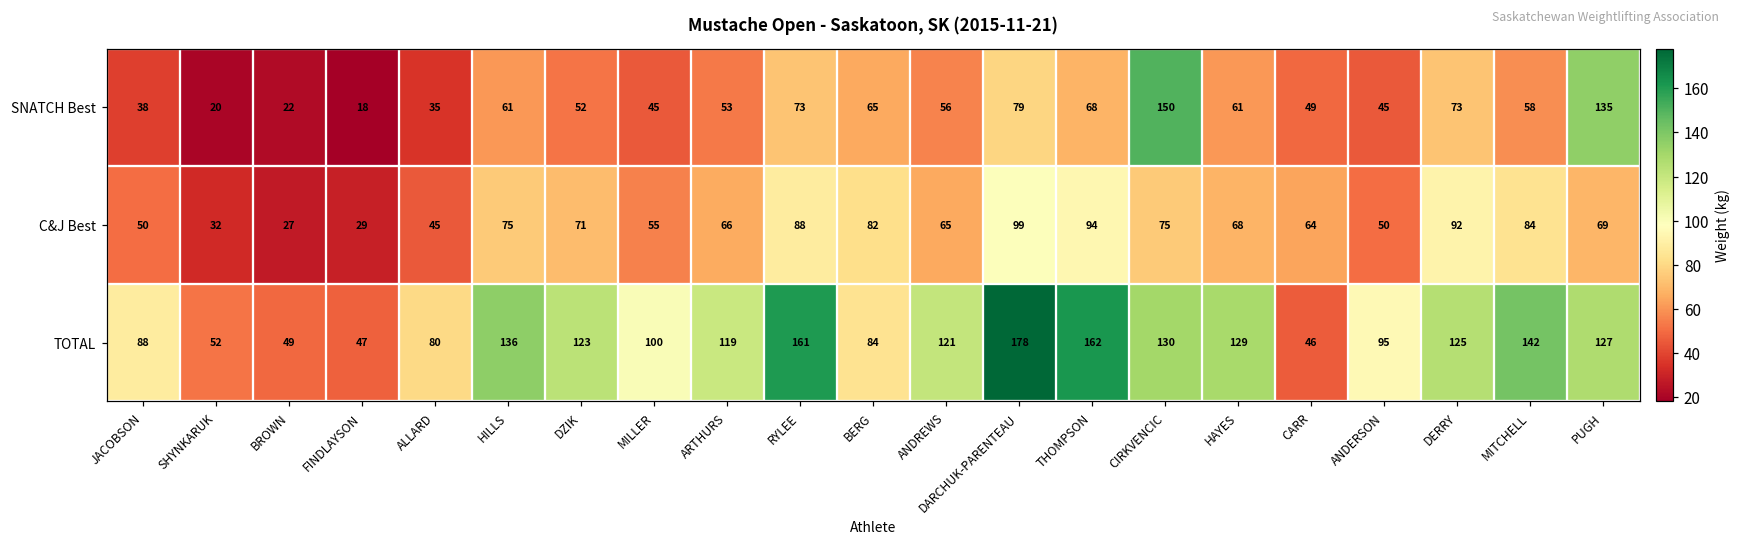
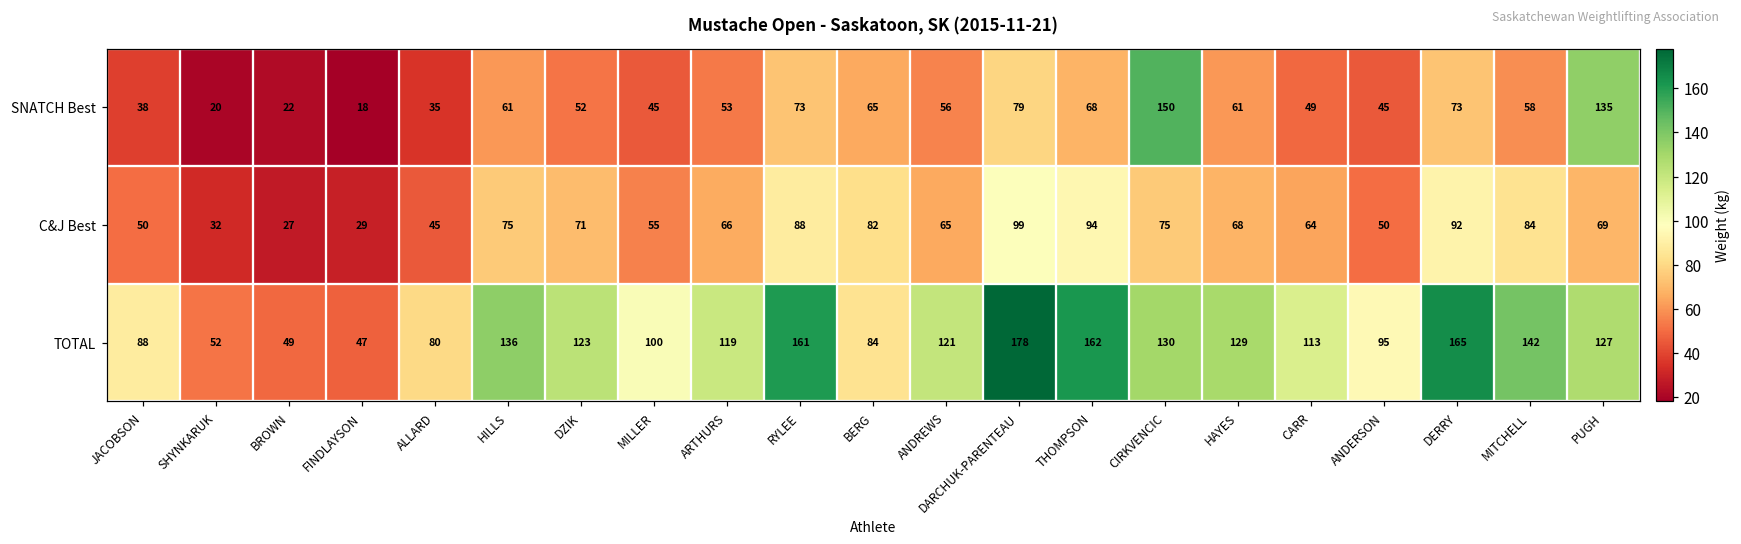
  {
    "SNATCH Best": {
      "JACOBSON": 38,
      "SHYNKARUK": 20,
      "BROWN": 22,
      "FINDLAYSON": 18,
      "ALLARD": 35,
      "HILLS": 61,
      "DZIK": 52,
      "MILLER": 45,
      "ARTHURS": 53,
      "RYLEE": 73,
      "BERG": 65,
      "ANDREWS": 56,
      "DARCHUK-PARENTEAU": 79,
      "THOMPSON": 68,
      "CIRKVENCIC": 150,
      "HAYES": 61,
      "CARR": 49,
      "ANDERSON": 45,
      "DERRY": 73,
      "MITCHELL": 58,
      "PUGH": 135
    },
    "C&J Best": {
      "JACOBSON": 50,
      "SHYNKARUK": 32,
      "BROWN": 27,
      "FINDLAYSON": 29,
      "ALLARD": 45,
      "HILLS": 75,
      "DZIK": 71,
      "MILLER": 55,
      "ARTHURS": 66,
      "RYLEE": 88,
      "BERG": 82,
      "ANDREWS": 65,
      "DARCHUK-PARENTEAU": 99,
      "THOMPSON": 94,
      "CIRKVENCIC": 75,
      "HAYES": 68,
      "CARR": 64,
      "ANDERSON": 50,
      "DERRY": 92,
      "MITCHELL": 84,
      "PUGH": 69
    },
    "TOTAL": {
      "JACOBSON": 88,
      "SHYNKARUK": 52,
      "BROWN": 49,
      "FINDLAYSON": 47,
      "ALLARD": 80,
      "HILLS": 136,
      "DZIK": 123,
      "MILLER": 100,
      "ARTHURS": 119,
      "RYLEE": 161,
      "BERG": 84,
      "ANDREWS": 121,
      "DARCHUK-PARENTEAU": 178,
      "THOMPSON": 162,
      "CIRKVENCIC": 130,
      "HAYES": 129,
-     "CARR": 46,
+     "CARR": 113,
      "ANDERSON": 95,
-     "DERRY": 125,
+     "DERRY": 165,
      "MITCHELL": 142,
      "PUGH": 127
    }
  }
